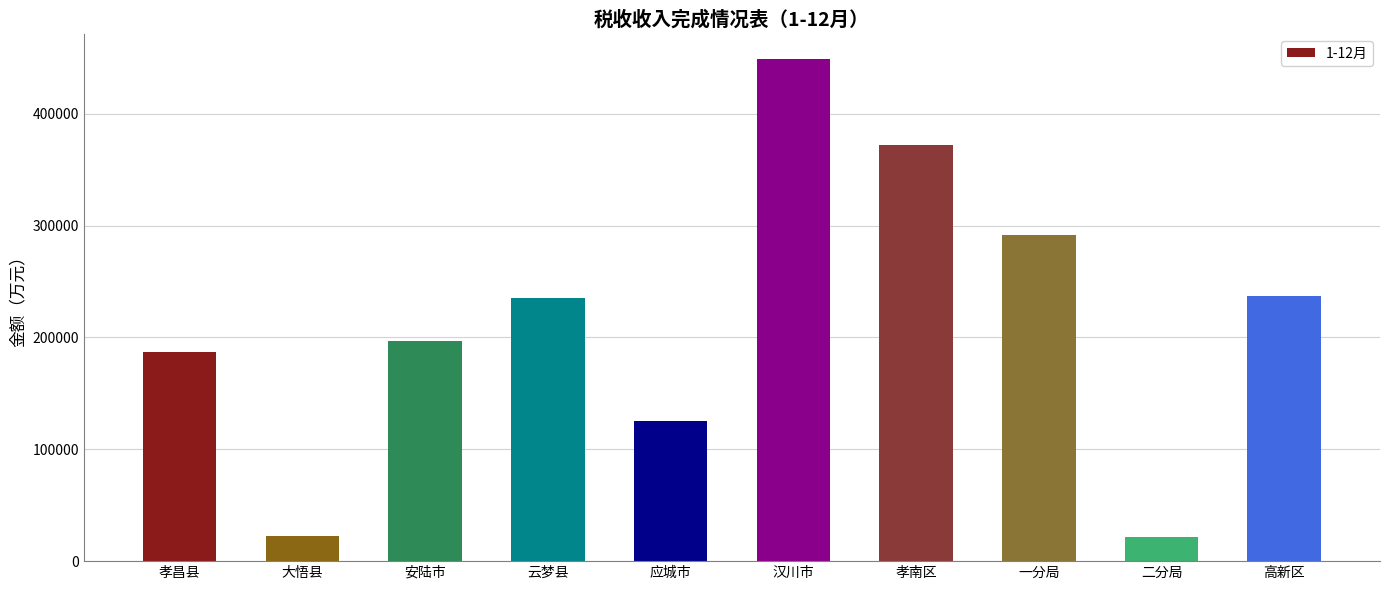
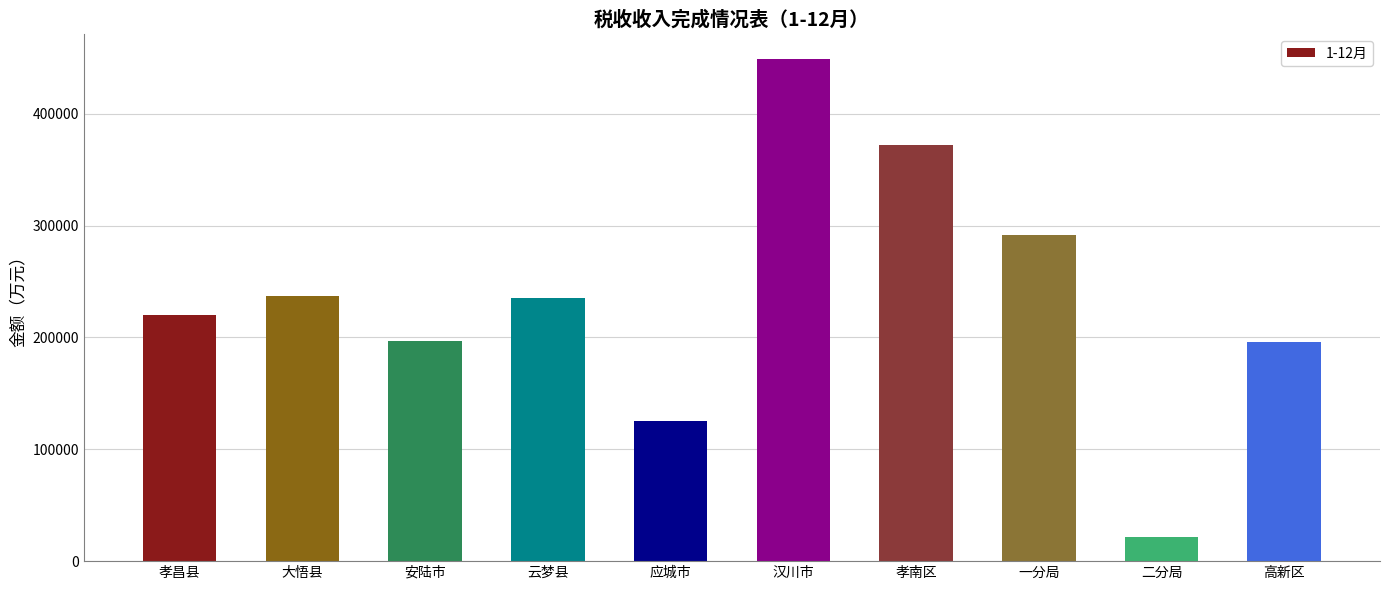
  {
-   "孝昌县": 187000,
-   "大悟县": 22000,
+   "孝昌县": 220000,
+   "大悟县": 237000,
    "安陆市": 196000,
    "云梦县": 235000,
    "应城市": 125000,
    "汉川市": 449000,
    "孝南区": 372000,
    "一分局": 292000,
    "二分局": 22000,
-   "高新区": 237000
+   "高新区": 196000
  }
